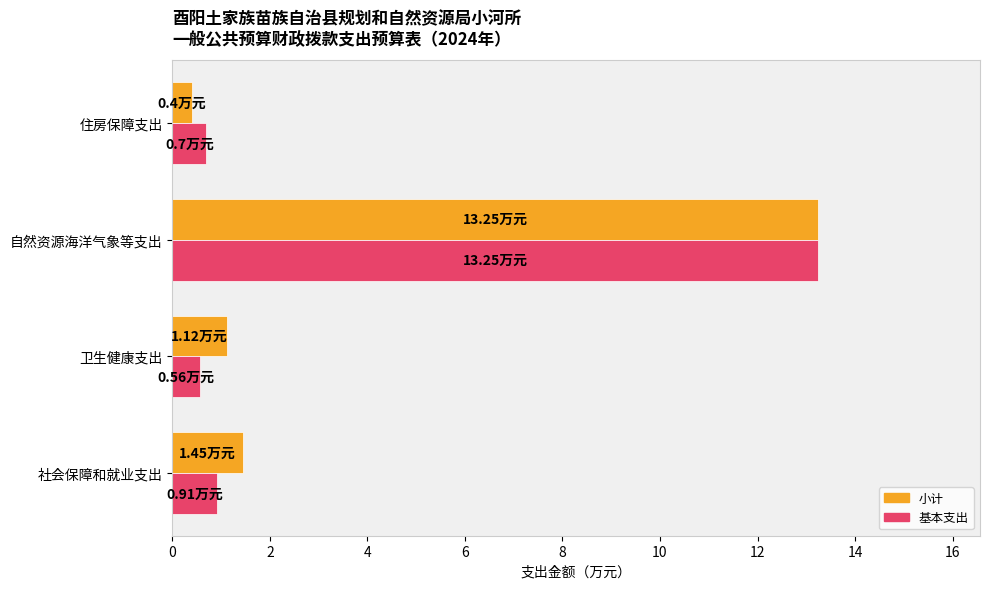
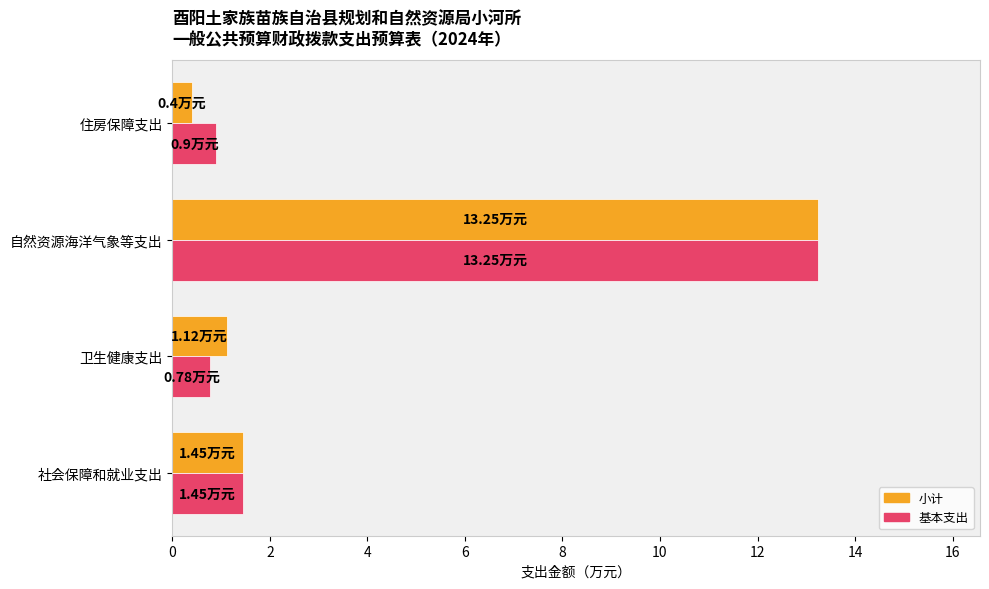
  {
    "小计": {
      "住房保障支出": 0.4,
      "自然资源海洋气象等支出": 13.25,
      "卫生健康支出": 1.12,
      "社会保障和就业支出": 1.45
    },
    "基本支出": {
-     "住房保障支出": 0.7,
+     "住房保障支出": 0.9,
      "自然资源海洋气象等支出": 13.25,
-     "卫生健康支出": 0.56,
-     "社会保障和就业支出": 0.91
+     "卫生健康支出": 0.78,
+     "社会保障和就业支出": 1.45
    }
  }
